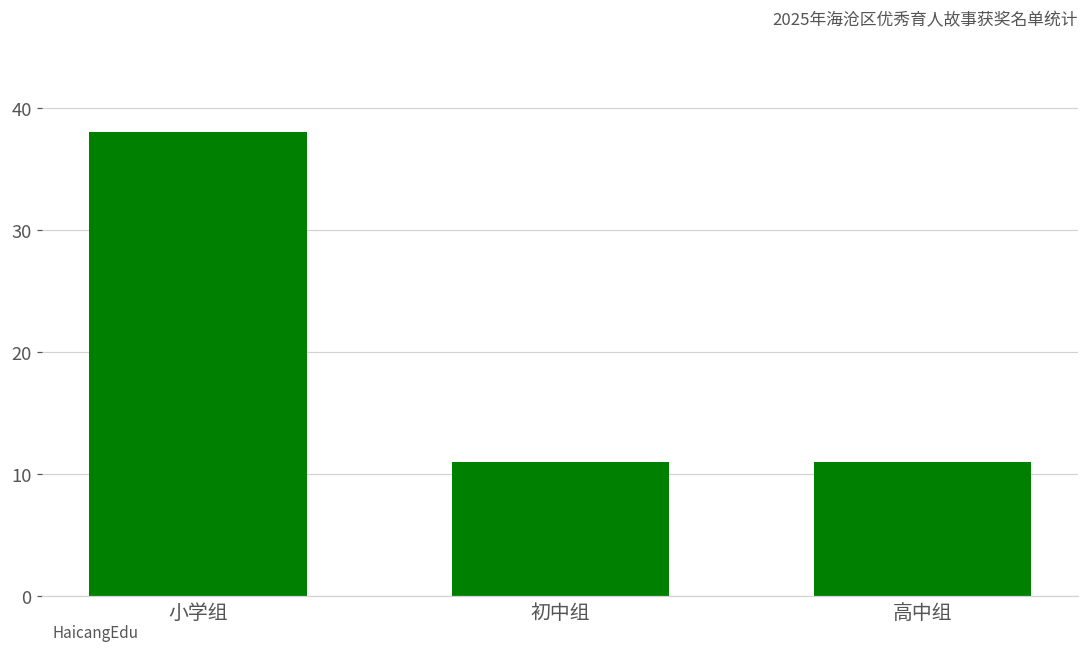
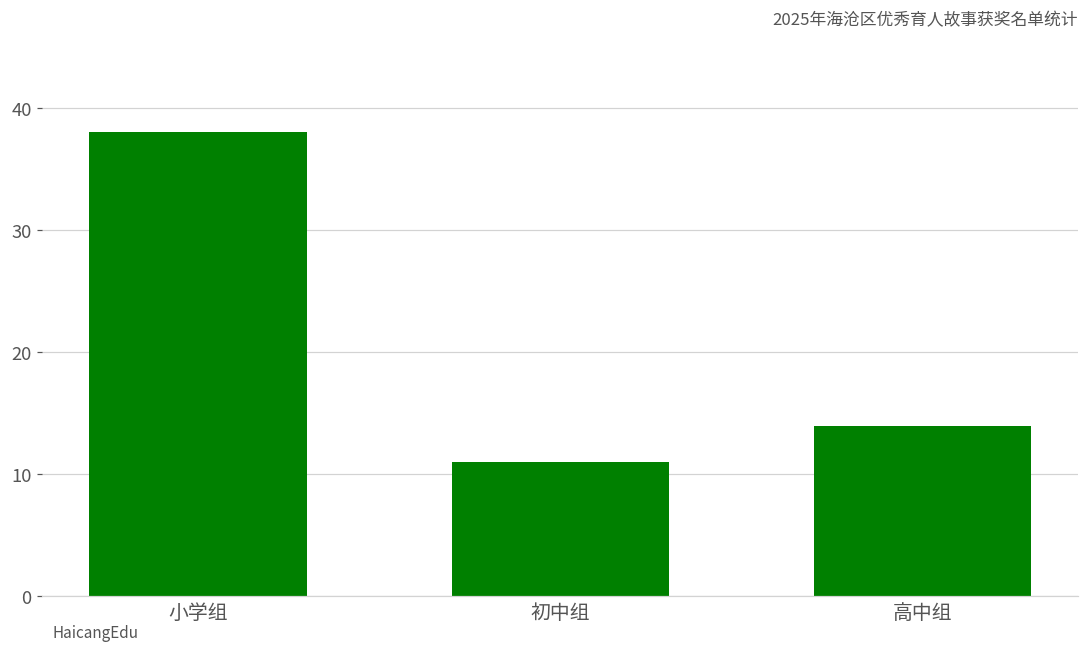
  {
    "小学组": 38,
    "初中组": 11,
-   "高中组": 11
+   "高中组": 14
  }
